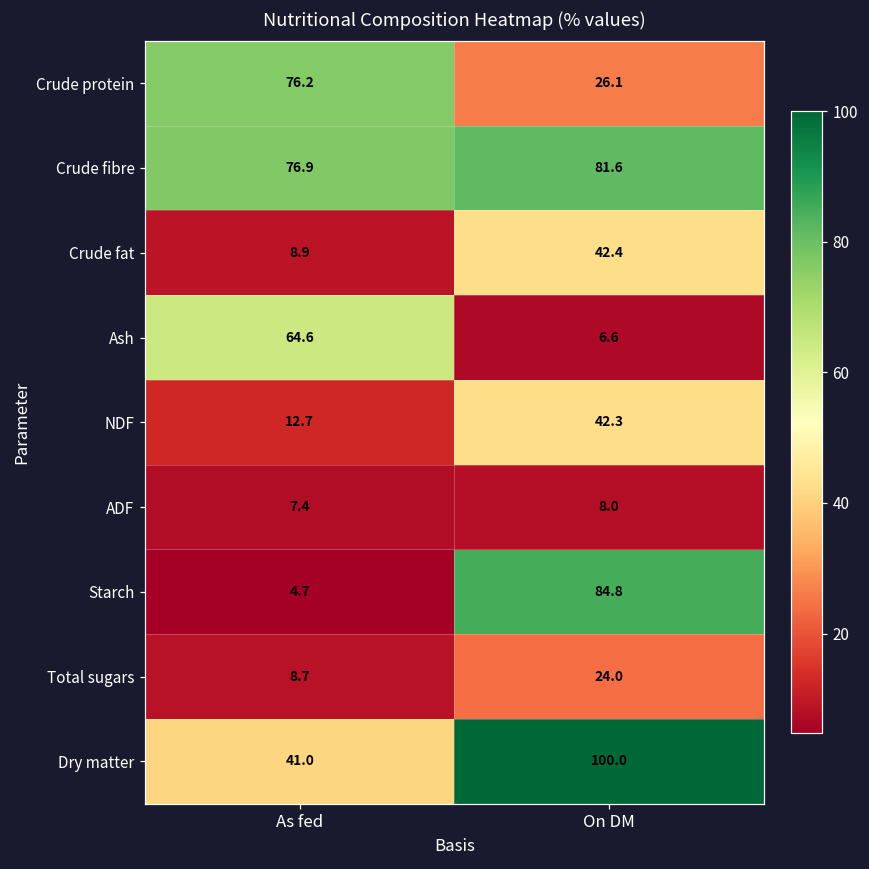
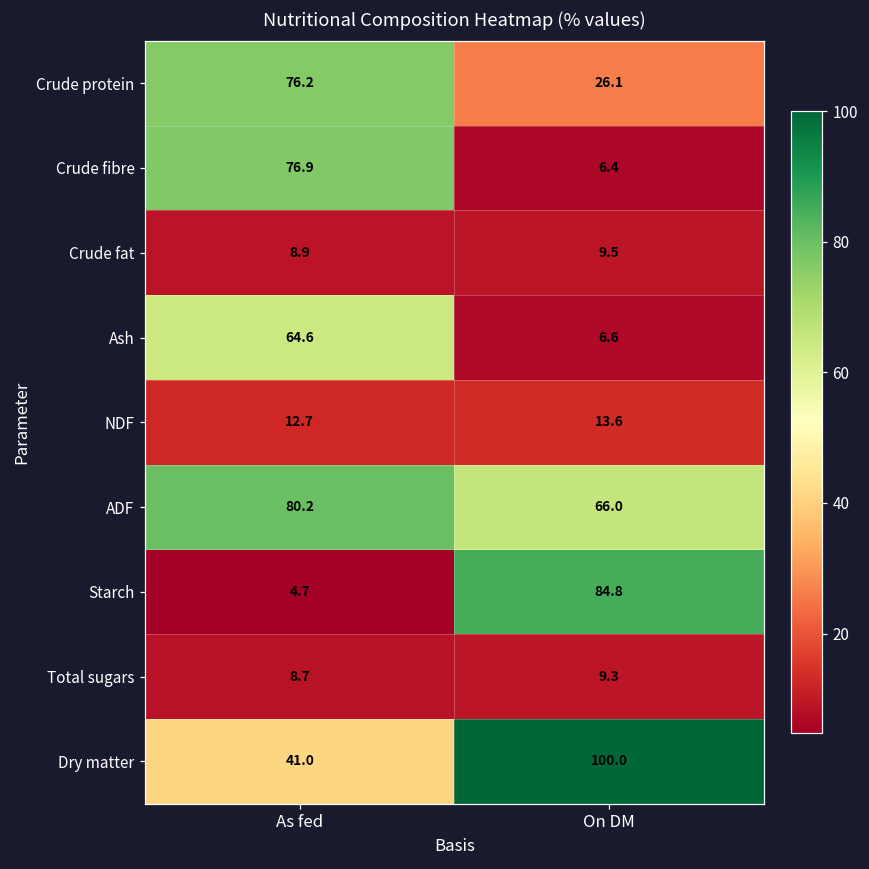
  {
    "Crude protein": {
      "As fed": 76.2,
      "On DM": 26.1
    },
    "Crude fibre": {
      "As fed": 76.9,
-     "On DM": 81.6
+     "On DM": 6.4
    },
    "Crude fat": {
      "As fed": 8.9,
-     "On DM": 42.4
+     "On DM": 9.5
    },
    "Ash": {
      "As fed": 64.6,
      "On DM": 6.6
    },
    "NDF": {
      "As fed": 12.7,
-     "On DM": 42.3
+     "On DM": 13.6
    },
    "ADF": {
-     "As fed": 7.4,
-     "On DM": 8.0
+     "As fed": 80.2,
+     "On DM": 66.0
    },
    "Starch": {
      "As fed": 4.7,
      "On DM": 84.8
    },
    "Total sugars": {
      "As fed": 8.7,
-     "On DM": 24.0
+     "On DM": 9.3
    },
    "Dry matter": {
      "As fed": 41.0,
      "On DM": 100.0
    }
  }
